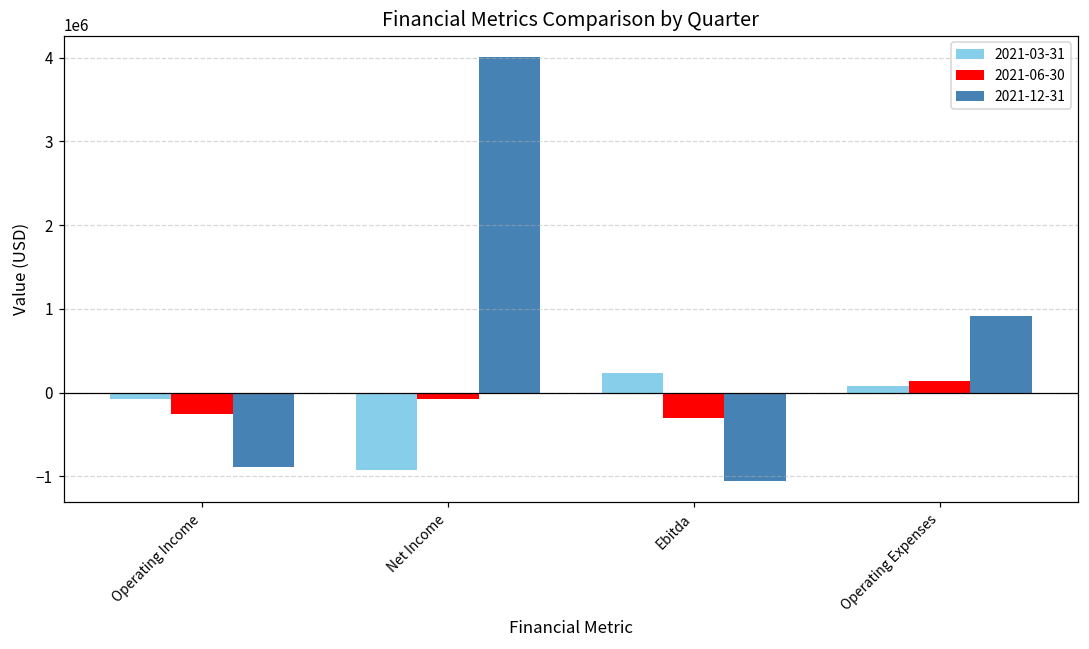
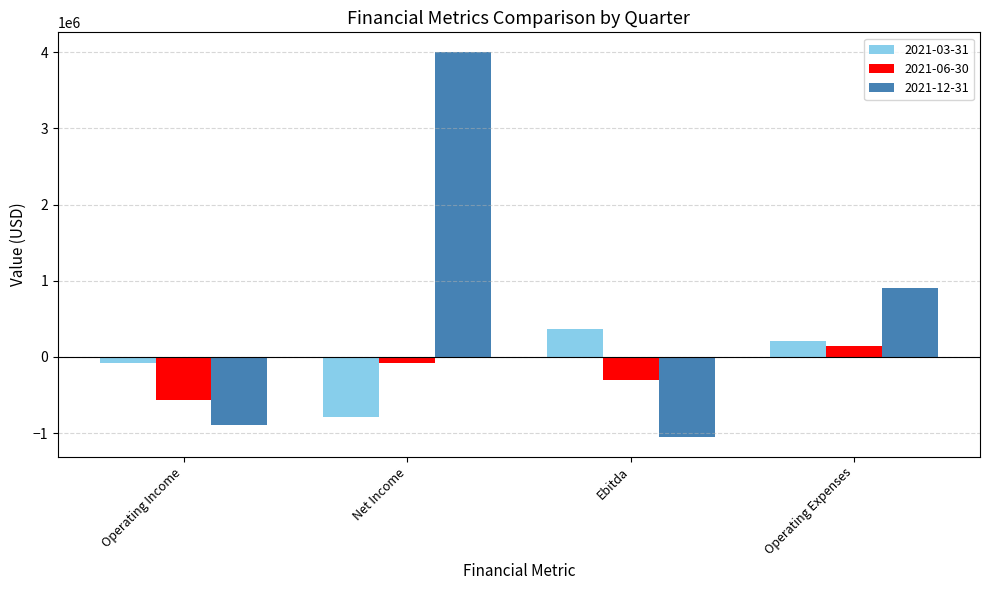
  {
    "2021-03-31": {
      "Operating Income": -100000,
-     "Net Income": -900000,
-     "Ebitda": 200000,
-     "Operating Expenses": 100000
+     "Net Income": -800000,
+     "Ebitda": 400000,
+     "Operating Expenses": 200000
    },
    "2021-06-30": {
-     "Operating Income": -300000,
+     "Operating Income": -600000,
      "Net Income": -100000,
      "Ebitda": -300000,
      "Operating Expenses": 100000
    },
    "2021-12-31": {
      "Operating Income": -900000,
      "Net Income": 4000000,
      "Ebitda": -1100000,
      "Operating Expenses": 900000
    }
  }
